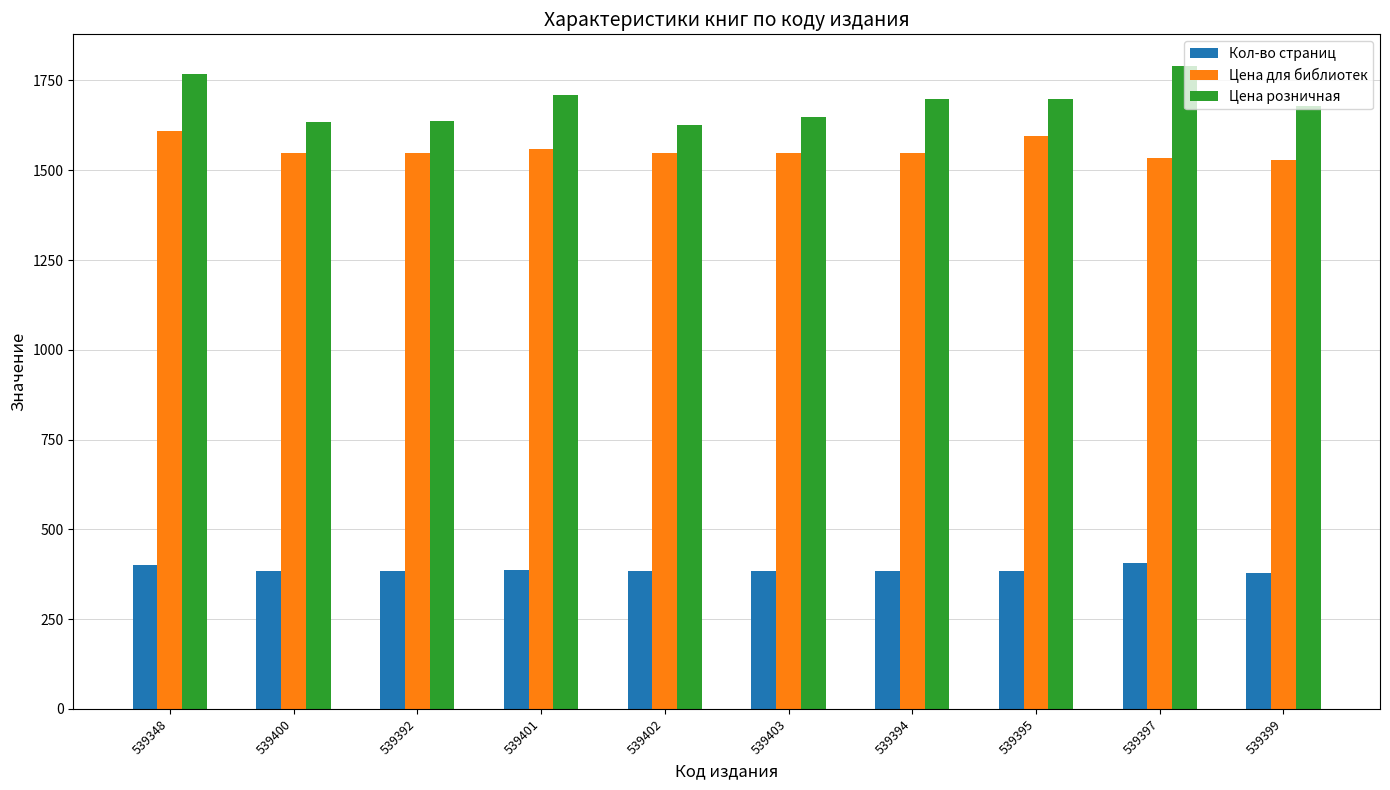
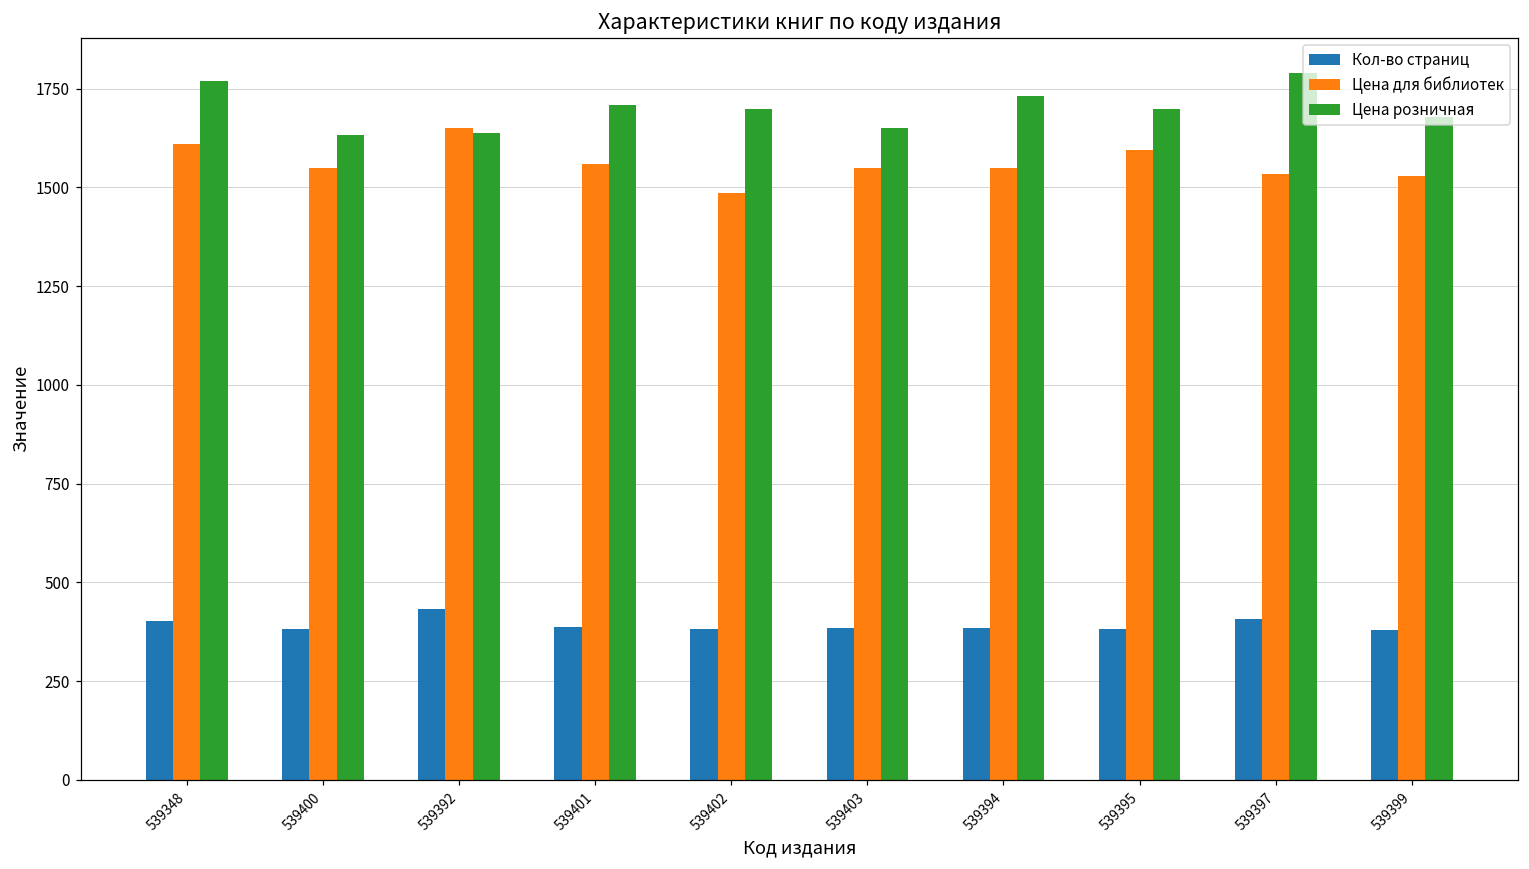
  {
    "Кол-во страниц": {
      "539348": 400,
      "539400": 380,
-     "539392": 380,
+     "539392": 430,
      "539401": 390,
      "539402": 380,
      "539403": 390,
      "539394": 390,
      "539395": 380,
      "539397": 410,
      "539399": 380
    },
    "Цена для библиотек": {
      "539348": 1610,
      "539400": 1550,
-     "539392": 1550,
+     "539392": 1650,
      "539401": 1560,
-     "539402": 1550,
+     "539402": 1490,
      "539403": 1550,
      "539394": 1550,
      "539395": 1600,
      "539397": 1530,
      "539399": 1530
    },
    "Цена розничная": {
      "539348": 1770,
      "539400": 1630,
      "539392": 1640,
      "539401": 1710,
-     "539402": 1630,
+     "539402": 1700,
      "539403": 1650,
-     "539394": 1700,
+     "539394": 1730,
      "539395": 1700
    }
  }
